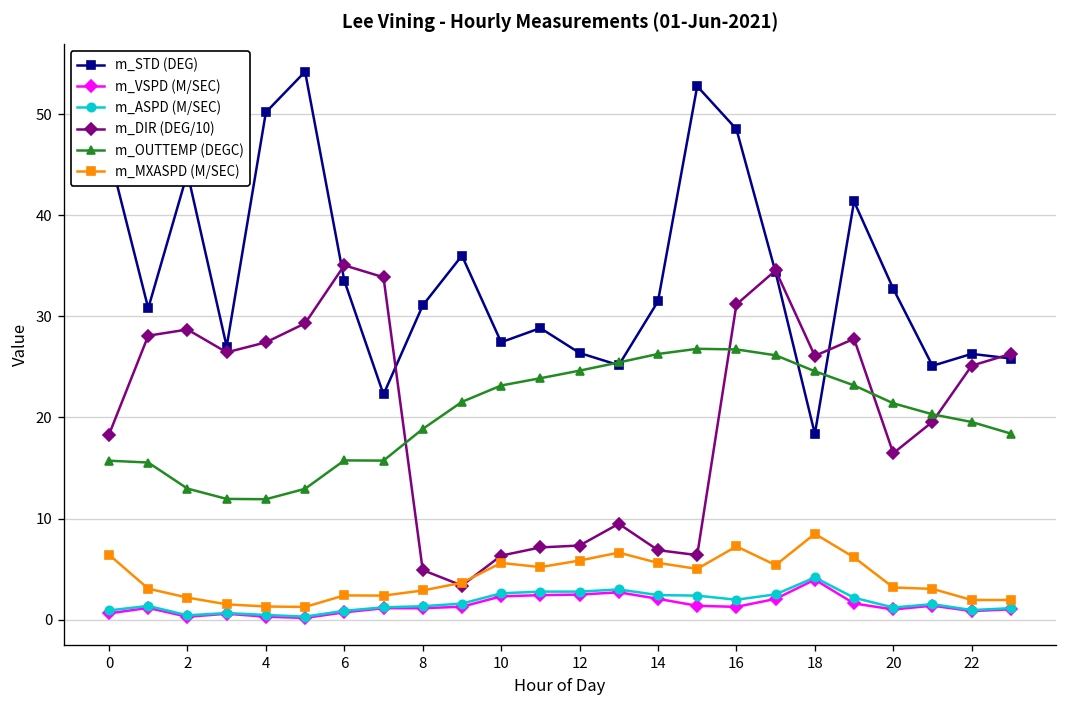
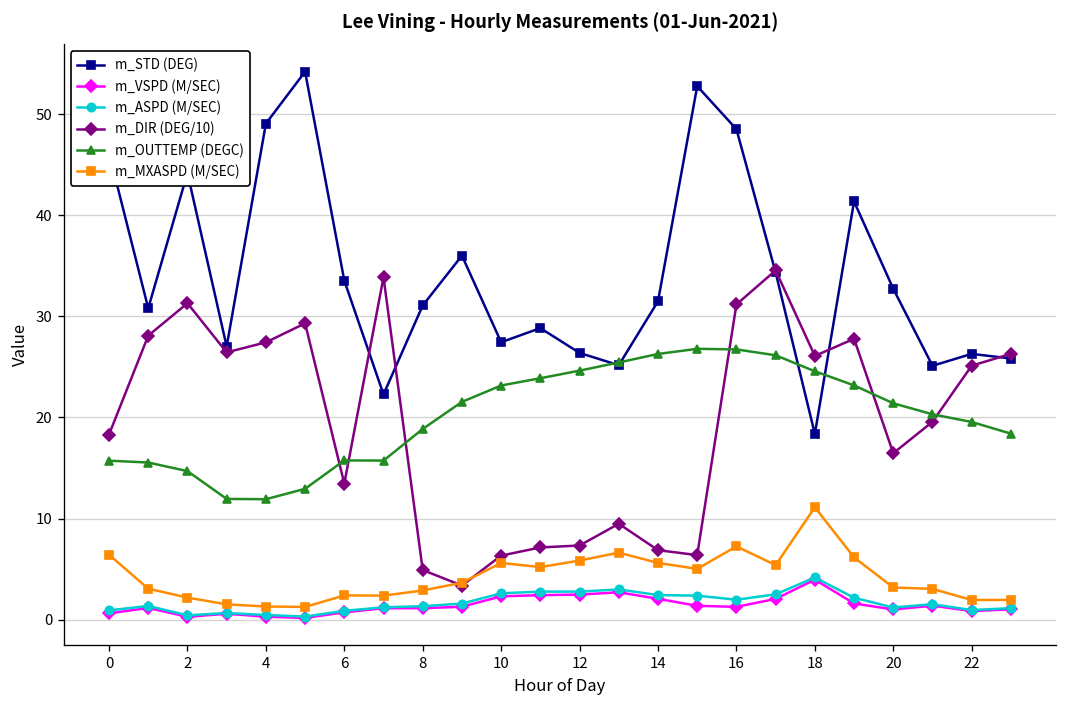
  {
    "m_STD (DEG)": {
-     "4": 50,
+     "4": 49,
      "6": 34,
      "8": 31,
      "10": 27,
      "12": 26,
      "14": 31,
      "16": 49,
      "18": 18,
      "20": 33,
      "22": 26
    },
    "m_VSPD (M/SEC)": {
      "10": 2,
      "14": 2,
      "16": 1
    },
    "m_ASPD (M/SEC)": {
      "10": 3,
      "14": 2,
      "16": 2
    },
    "m_DIR (DEG/10)": {
      "0": 18,
-     "2": 29,
+     "2": 31,
      "4": 27,
-     "6": 35,
+     "6": 13,
      "8": 5,
      "10": 6,
      "12": 7,
      "14": 7,
      "16": 31,
      "18": 26,
      "20": 16,
      "22": 25
    },
    "m_OUTTEMP (DEGC)": {
      "0": 16,
-     "2": 13,
+     "2": 15,
      "4": 12,
      "6": 16,
      "8": 19,
      "10": 23,
      "12": 25,
      "14": 26,
      "16": 27,
      "18": 25,
      "20": 21,
      "22": 20
    },
    "m_MXASPD (M/SEC)": {
      "0": 6,
      "2": 2,
      "4": 1,
      "6": 2,
      "8": 3,
      "10": 6,
      "12": 6,
      "14": 6,
      "16": 7,
-     "18": 8,
+     "18": 11,
      "20": 3,
      "22": 2
    }
  }
